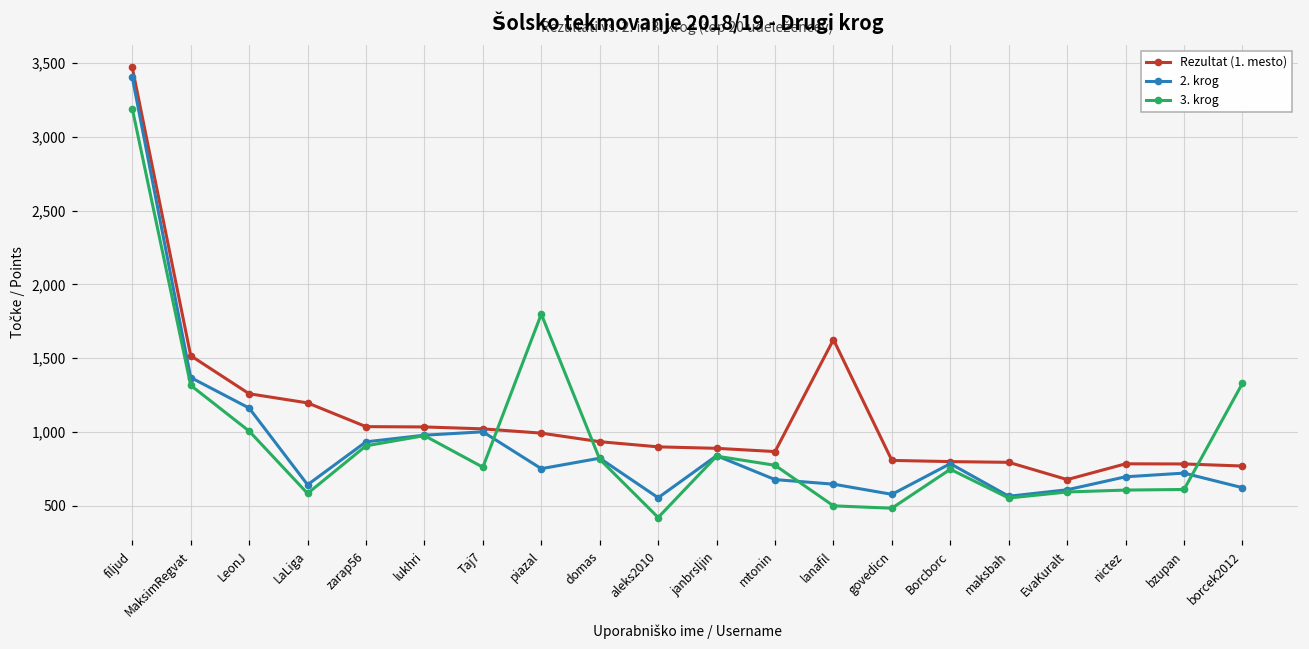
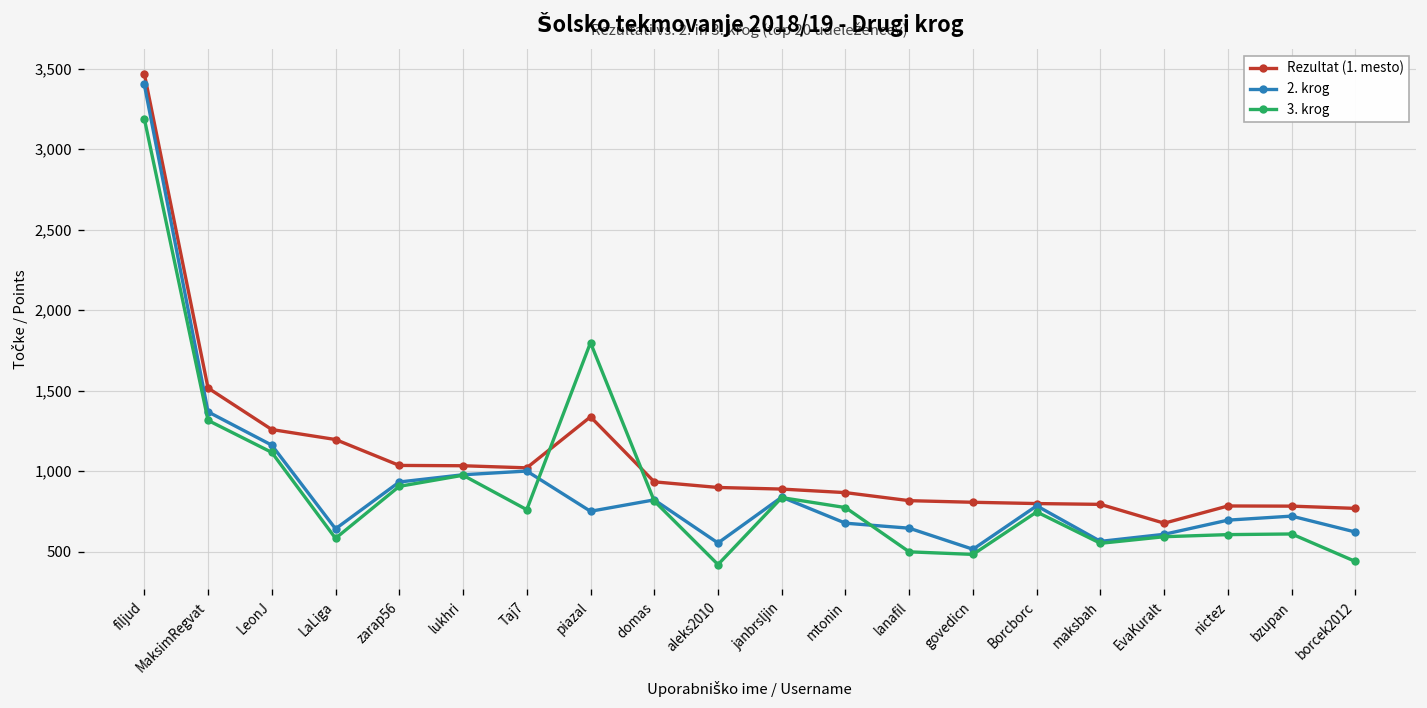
  {
    "Rezultat (1. mesto)": {
      "filjud": "3,470",
      "MaksimRegvat": "1,520",
      "LeonJ": "1,260",
      "LaLiga": "1,200",
      "zarap56": "1,040",
      "lukhri": "1,030",
      "Taj7": "1,020",
-     "piazal": "990",
+     "piazal": "1,340",
      "domas": "930",
      "aleks2010": "900",
      "janbrsljin": "890",
      "mtonin": "870",
-     "lanafil": "1,630",
+     "lanafil": "820",
      "govedicn": "810",
      "maksbah": "790",
      "EvaKuralt": "680",
      "nictez": "780",
      "bzupan": "780",
      "borcek2012": "770"
    },
    "2. krog": {
      "filjud": "3,400",
      "MaksimRegvat": "1,370",
      "LeonJ": "1,160",
      "LaLiga": "640",
      "zarap56": "930",
      "Taj7": "1,000",
      "piazal": "750",
      "aleks2010": "550",
      "mtonin": "680",
      "lanafil": "650",
-     "govedicn": "580",
+     "govedicn": "510",
      "nictez": "700",
      "bzupan": "720",
      "borcek2012": "620"
    },
    "3. krog": {
      "filjud": "3,190",
      "MaksimRegvat": "1,320",
-     "LeonJ": "1,010",
+     "LeonJ": "1,120",
      "LaLiga": "580",
      "zarap56": "910",
      "Taj7": "760",
      "piazal": "1,800",
      "aleks2010": "420",
      "mtonin": "770",
      "lanafil": "500",
      "govedicn": "480",
      "Borcborc": "750",
      "nictez": "610",
      "bzupan": "610",
-     "borcek2012": "1,330"
+     "borcek2012": "440"
    }
  }
